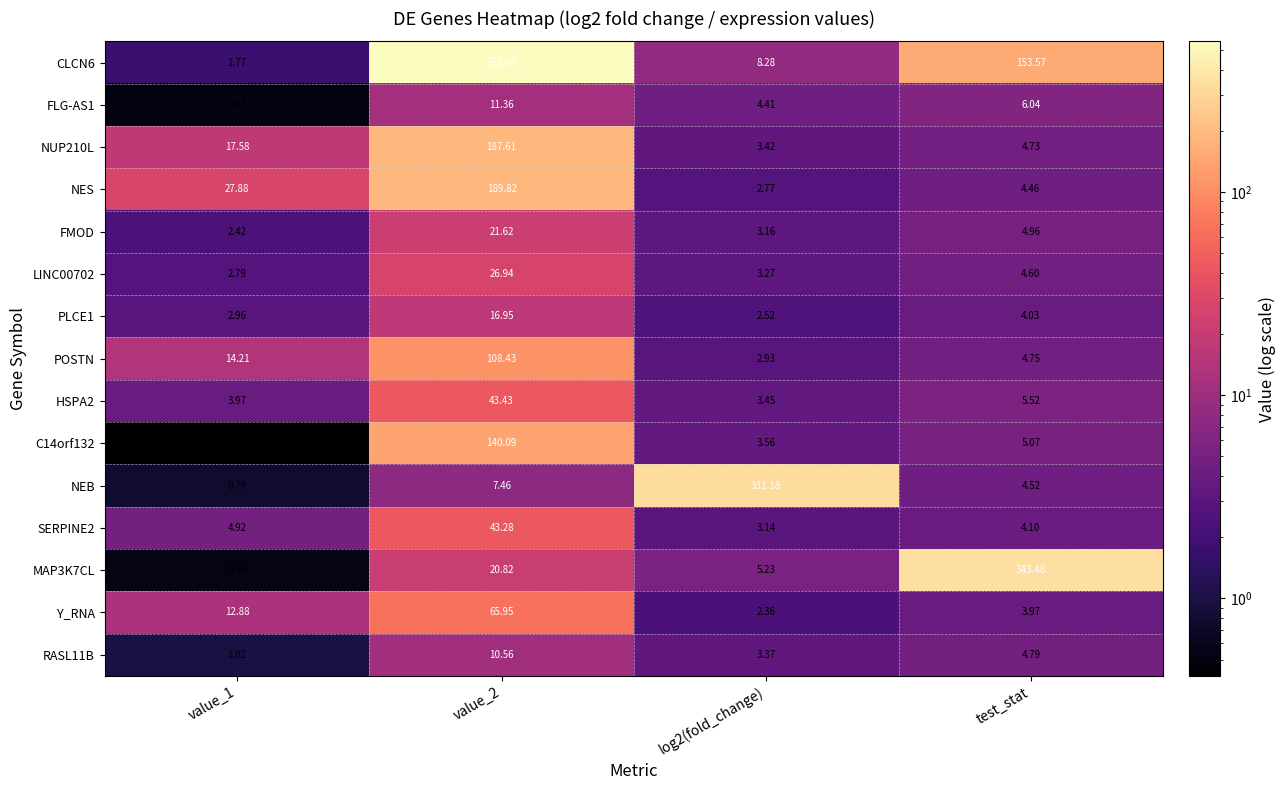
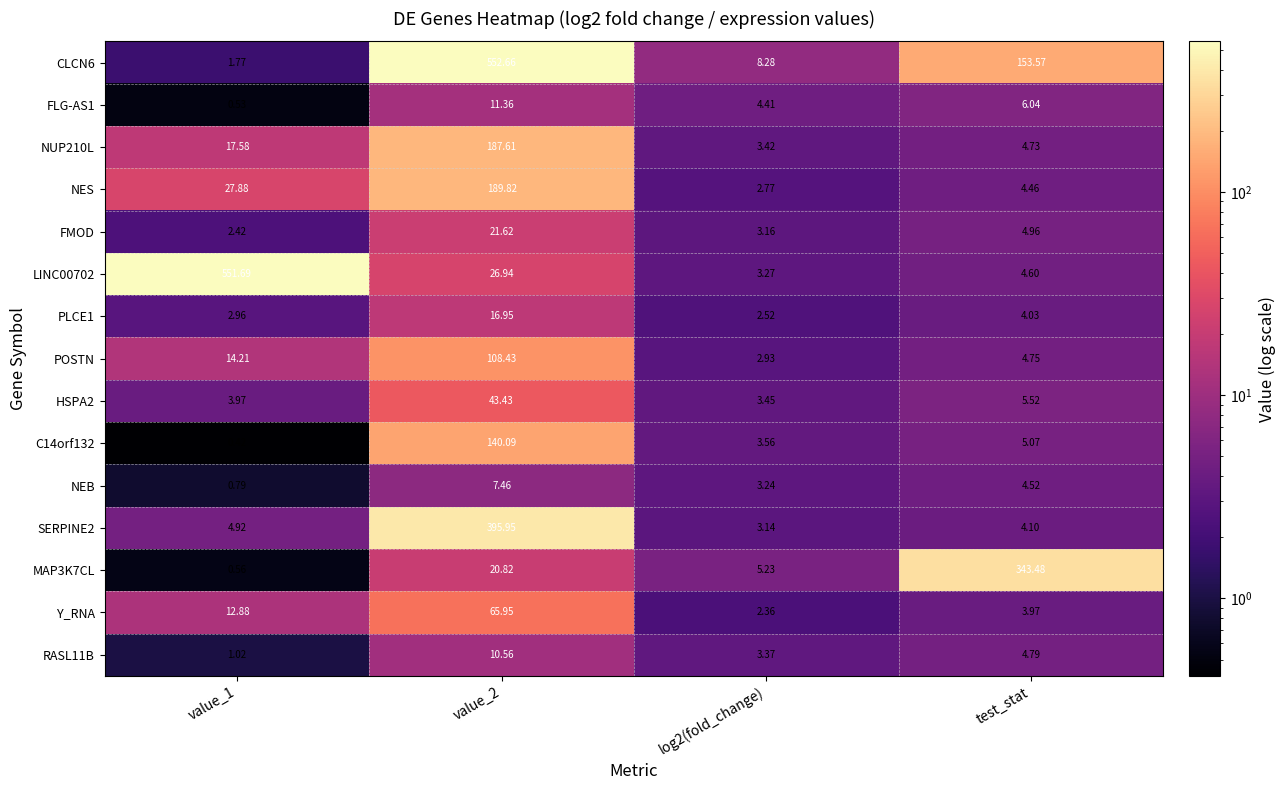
  {
    "CLCN6": {
      "value_1": 1.77,
      "value_2": 552.66,
      "log2(fold_change)": 8.28,
      "test_stat": 153.57
    },
    "FLG-AS1": {
      "value_2": 11.36,
      "log2(fold_change)": 4.41,
      "test_stat": 6.04
    },
    "NUP210L": {
      "value_1": 17.58,
      "value_2": 187.61,
      "log2(fold_change)": 3.42,
      "test_stat": 4.73
    },
    "NES": {
      "value_1": 27.88,
      "value_2": 189.82,
      "log2(fold_change)": 2.77,
      "test_stat": 4.46
    },
    "FMOD": {
      "value_1": 2.42,
      "value_2": 21.62,
      "log2(fold_change)": 3.16,
      "test_stat": 4.96
    },
    "LINC00702": {
-     "value_1": 2.79,
+     "value_1": 551.69,
      "value_2": 26.94,
      "log2(fold_change)": 3.27,
      "test_stat": 4.60
    },
    "PLCE1": {
      "value_1": 2.96,
      "value_2": 16.95,
      "log2(fold_change)": 2.52,
      "test_stat": 4.03
    },
    "POSTN": {
      "value_1": 14.21,
      "value_2": 108.43,
      "log2(fold_change)": 2.93,
      "test_stat": 4.75
    },
    "HSPA2": {
      "value_1": 3.97,
      "value_2": 43.43,
      "log2(fold_change)": 3.45,
      "test_stat": 5.52
    },
    "C14orf132": {
      "value_2": 140.09,
      "log2(fold_change)": 3.56,
      "test_stat": 5.07
    },
    "NEB": {
      "value_2": 7.46,
-     "log2(fold_change)": 331.18,
+     "log2(fold_change)": 3.24,
      "test_stat": 4.52
    },
    "SERPINE2": {
      "value_1": 4.92,
-     "value_2": 43.28,
+     "value_2": 395.95,
      "log2(fold_change)": 3.14,
      "test_stat": 4.10
    },
    "MAP3K7CL": {
      "value_2": 20.82,
      "log2(fold_change)": 5.23,
      "test_stat": 343.48
    },
    "Y_RNA": {
      "value_1": 12.88,
      "value_2": 65.95,
      "log2(fold_change)": 2.36,
      "test_stat": 3.97
    },
    "RASL11B": {
      "value_1": 1.02,
      "value_2": 10.56,
      "log2(fold_change)": 3.37,
      "test_stat": 4.79
    }
  }
